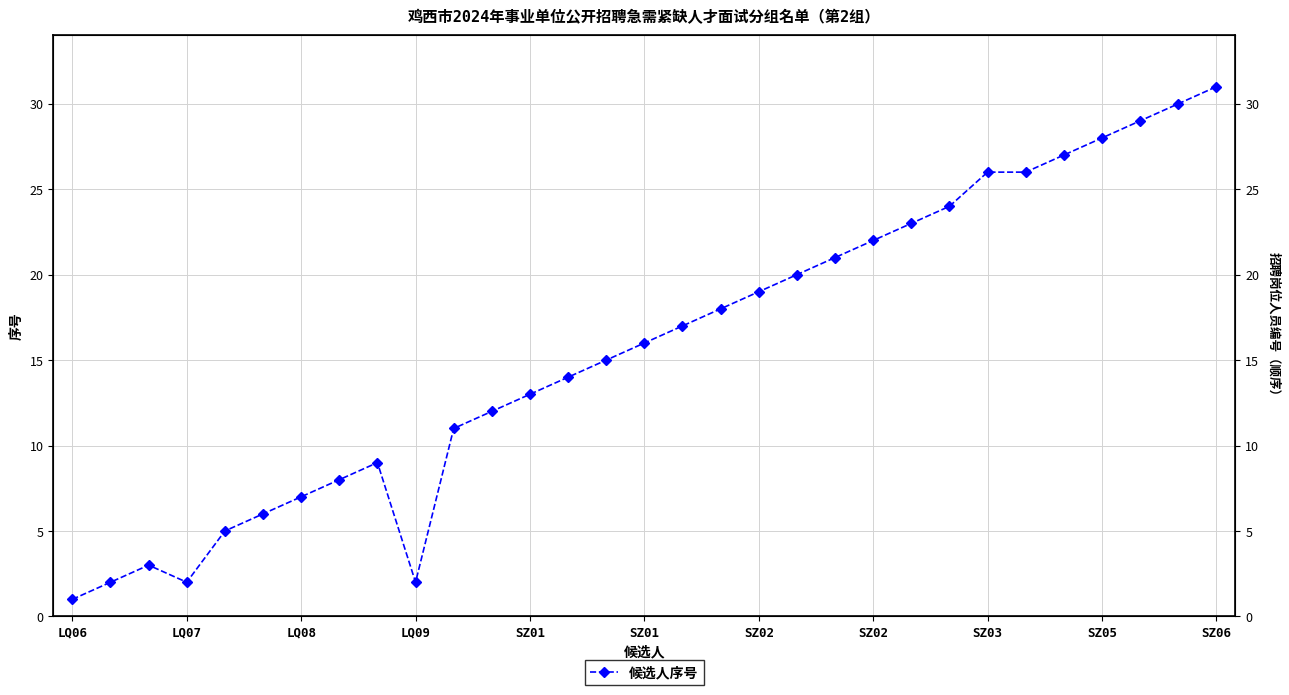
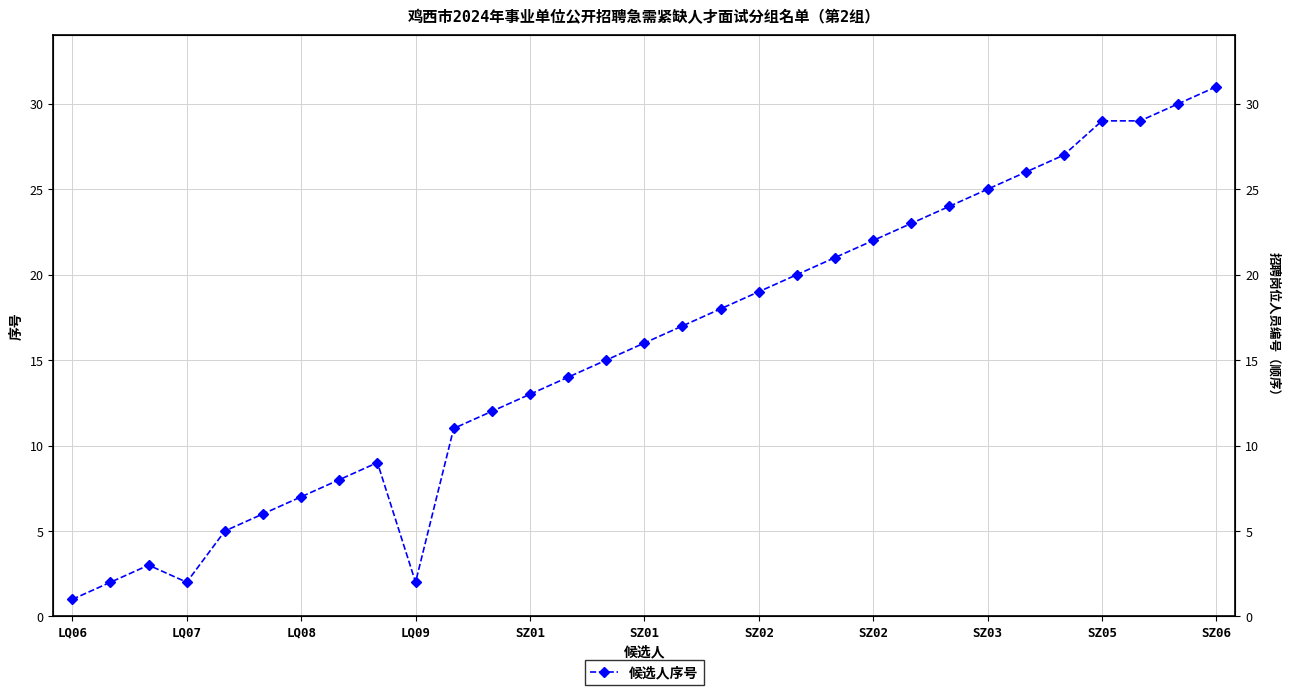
  {
    "LQ06": 1,
    "LQ07": 2,
    "LQ08": 7,
    "LQ09": 2,
-   "SZ03": 26,
-   "SZ05": 28,
+   "SZ03": 25,
+   "SZ05": 29,
    "SZ06": 31
  }
